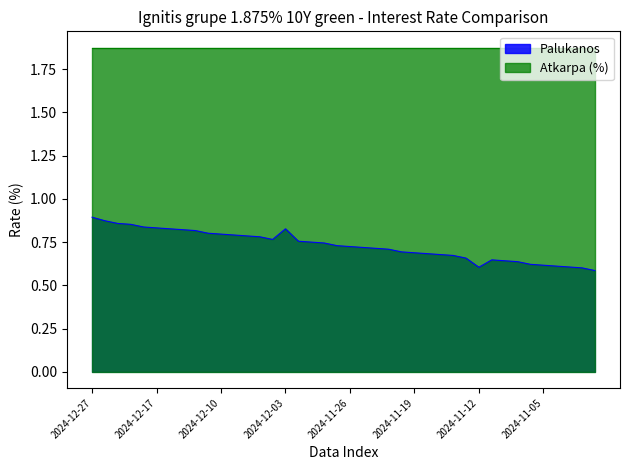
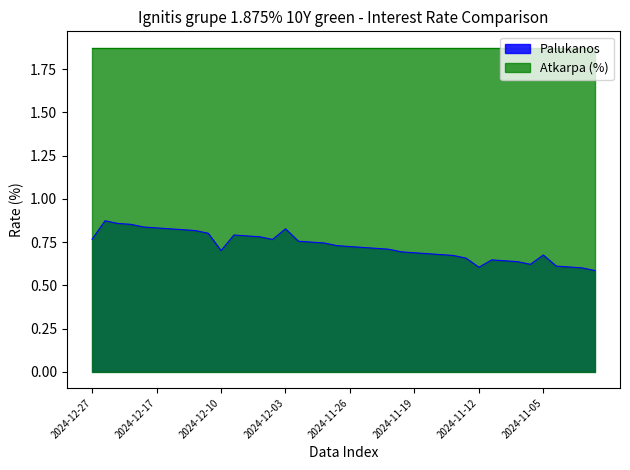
  {
    "Palukanos": {
-     "2024-12-27": 0.89,
+     "2024-12-27": 0.77,
      "2024-12-17": 0.83,
-     "2024-12-10": 0.80,
+     "2024-12-10": 0.70,
      "2024-12-03": 0.83,
      "2024-11-26": 0.72,
      "2024-11-19": 0.69,
      "2024-11-12": 0.60,
-     "2024-11-05": 0.62
+     "2024-11-05": 0.68
    },
    "Atkarpa (%)": {
      "2024-12-27": 1.88,
      "2024-12-17": 1.88,
      "2024-12-10": 1.88,
      "2024-12-03": 1.88,
      "2024-11-26": 1.88,
      "2024-11-19": 1.88,
      "2024-11-12": 1.88
    }
  }
